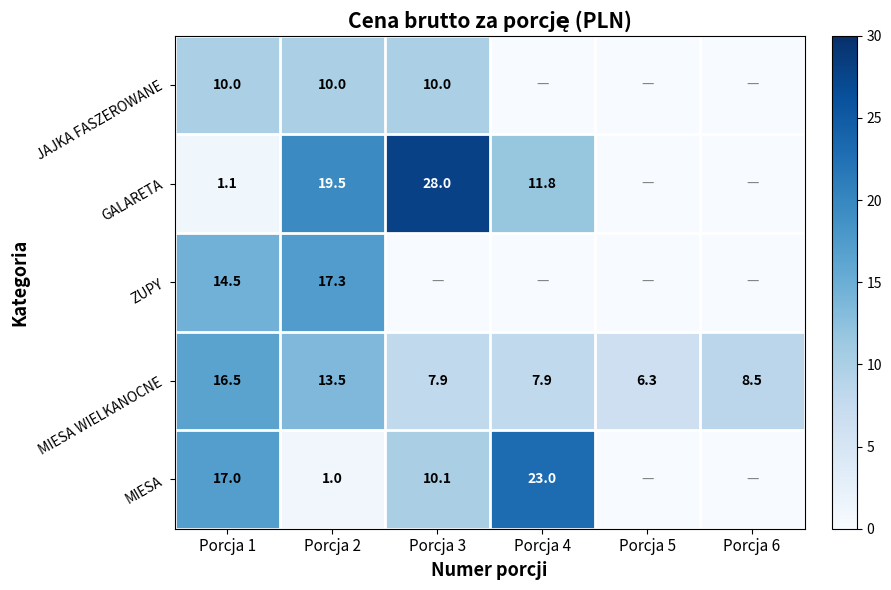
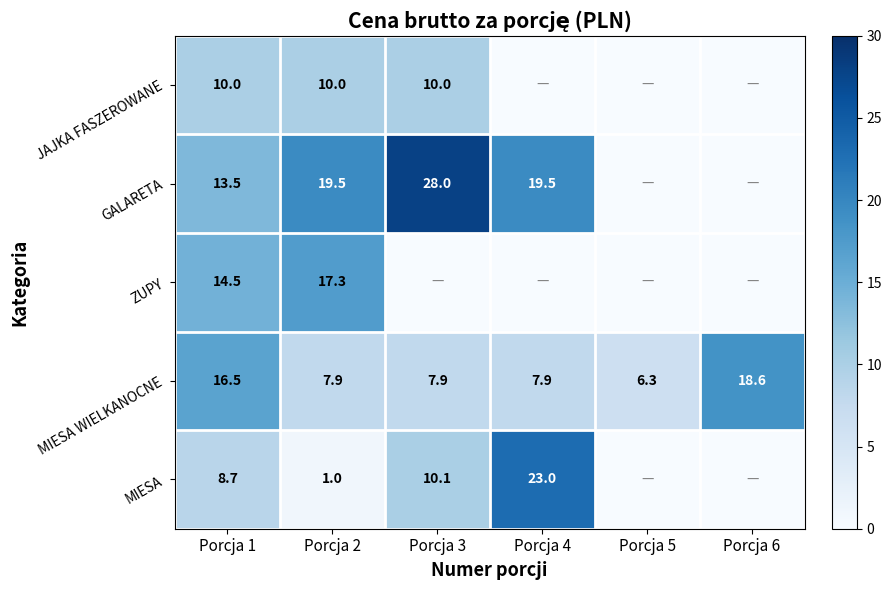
  {
    "JAJKA FASZEROWANE": {
      "Porcja 1": 10.0,
      "Porcja 2": 10.0,
      "Porcja 3": 10.0
    },
    "GALARETA": {
-     "Porcja 1": 1.1,
+     "Porcja 1": 13.5,
      "Porcja 2": 19.5,
      "Porcja 3": 28.0,
-     "Porcja 4": 11.8
+     "Porcja 4": 19.5
    },
    "ZUPY": {
      "Porcja 1": 14.5,
      "Porcja 2": 17.3
    },
    "MIESA WIELKANOCNE": {
      "Porcja 1": 16.5,
-     "Porcja 2": 13.5,
+     "Porcja 2": 7.9,
      "Porcja 3": 7.9,
      "Porcja 4": 7.9,
      "Porcja 5": 6.3,
-     "Porcja 6": 8.5
+     "Porcja 6": 18.6
    },
    "MIESA": {
-     "Porcja 1": 17.0,
+     "Porcja 1": 8.7,
      "Porcja 2": 1.0,
      "Porcja 3": 10.1,
      "Porcja 4": 23.0
    }
  }
